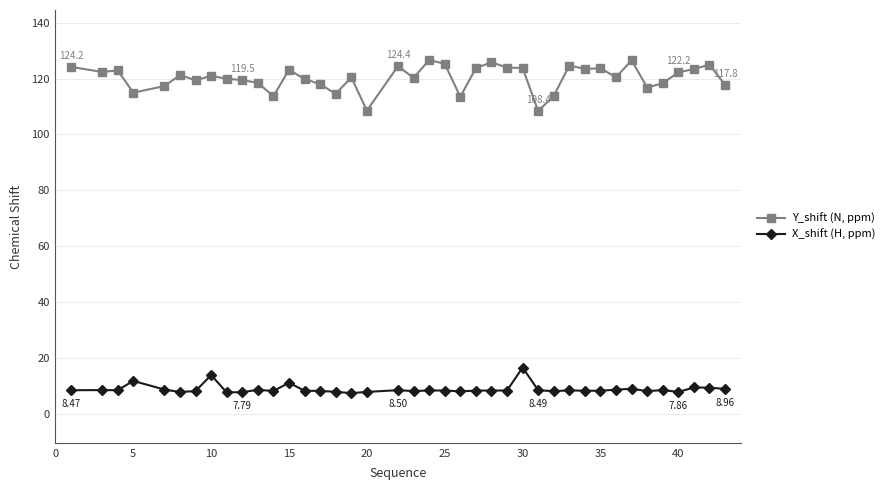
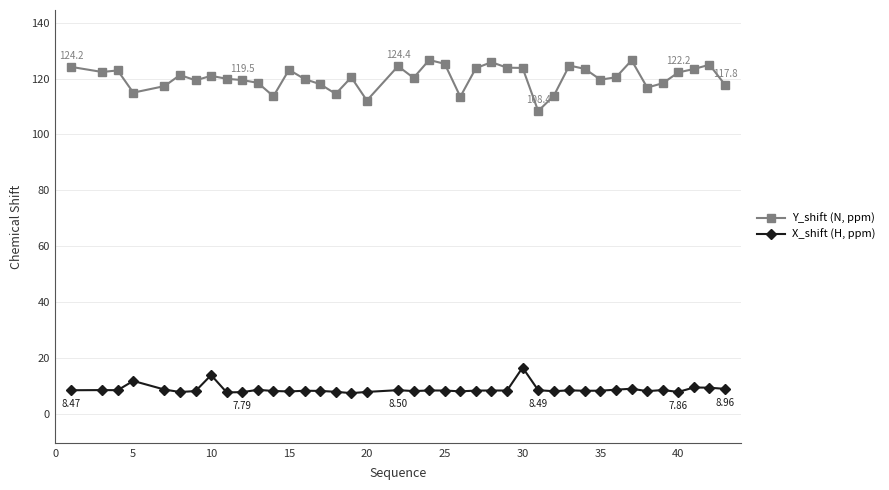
  {
    "Y_shift (N, ppm)": {
      "5": 115,
      "10": 121,
      "15": 123,
-     "20": 109,
+     "20": 112,
      "25": 125,
      "30": 124,
-     "35": 124
+     "35": 120
    },
    "X_shift (H, ppm)": {
      "5": 12,
      "10": 14,
-     "15": 11,
+     "15": 8,
      "20": 8,
      "25": 8,
      "30": 17,
      "35": 8
    }
  }
